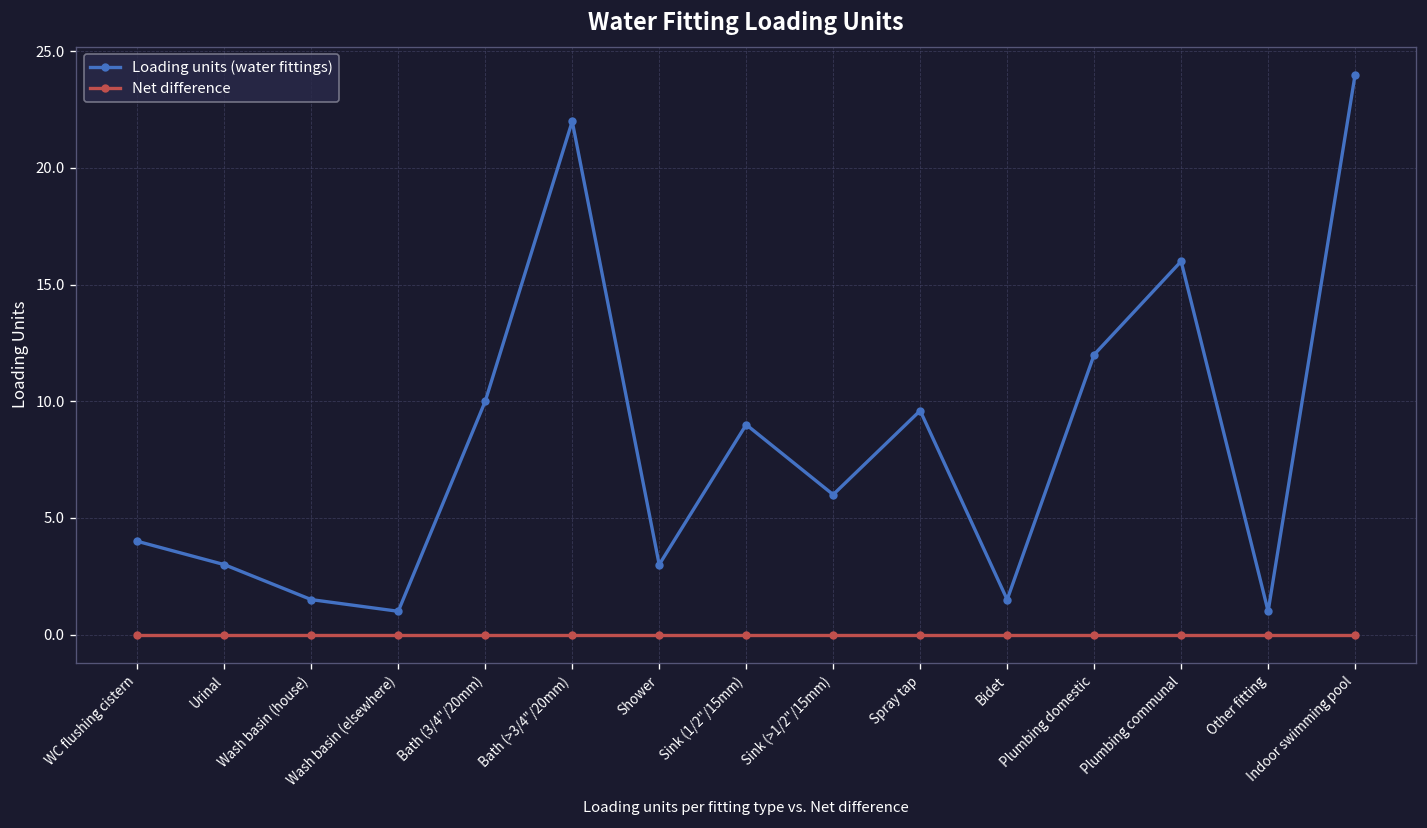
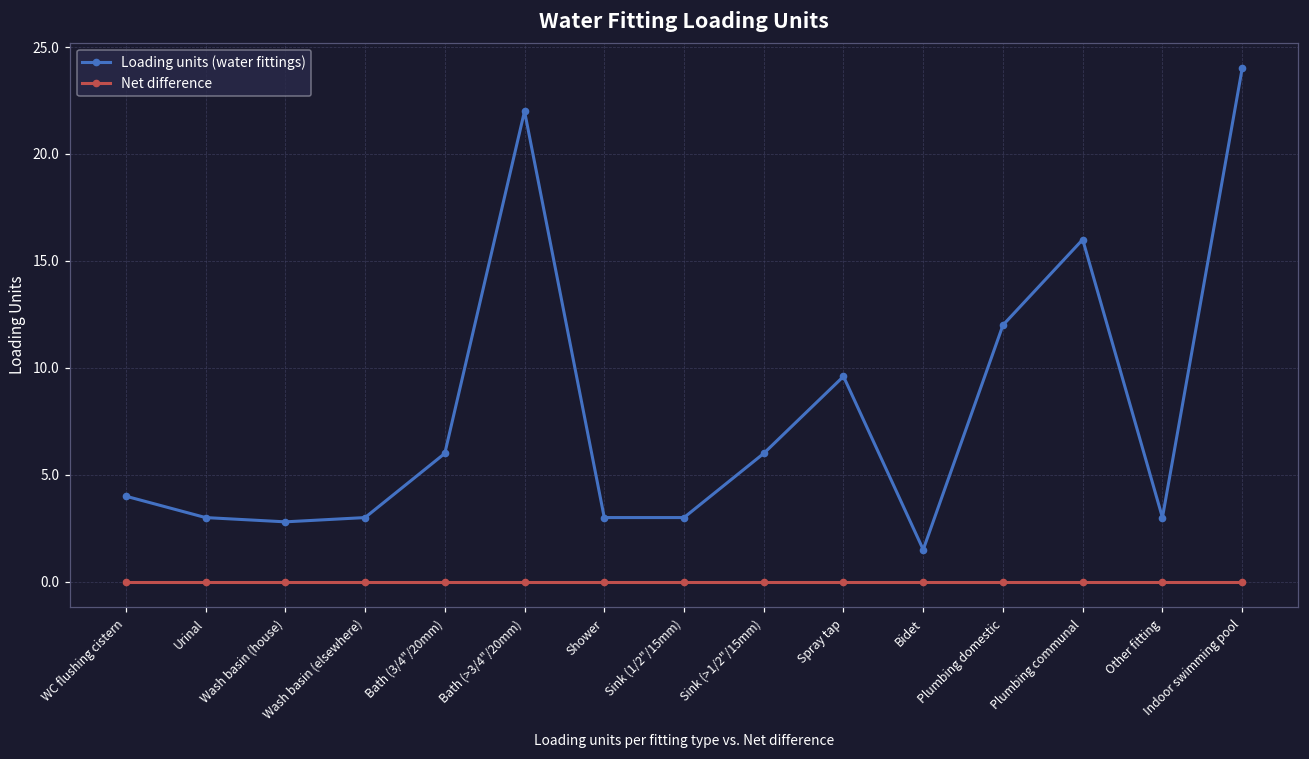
  {
    "Loading units (water fittings)": {
      "WC flushing cistern": 4.0,
      "Urinal": 3.0,
-     "Wash basin (house)": 1.5,
-     "Wash basin (elsewhere)": 1,
-     "Bath (3/4\"/20mm)": 10,
+     "Wash basin (house)": 2.8,
+     "Wash basin (elsewhere)": 3,
+     "Bath (3/4\"/20mm)": 6,
      "Bath (>3/4\"/20mm)": 22.0,
      "Shower": 3.0,
-     "Sink (1/2\"/15mm)": 9,
+     "Sink (1/2\"/15mm)": 3,
      "Sink (>1/2\"/15mm)": 6.0,
      "Spray tap": 9.6,
      "Bidet": 1.5,
      "Plumbing domestic": 12.0,
      "Plumbing communal": 16.0,
-     "Other fitting": 1,
+     "Other fitting": 3,
      "Indoor swimming pool": 24.0
    },
    "Net difference": {
      "WC flushing cistern": 0.0,
      "Urinal": 0.0,
      "Wash basin (house)": 0.0,
      "Wash basin (elsewhere)": 0.0,
      "Bath (3/4\"/20mm)": 0.0,
      "Bath (>3/4\"/20mm)": 0.0,
      "Shower": 0.0,
      "Sink (1/2\"/15mm)": 0.0,
      "Sink (>1/2\"/15mm)": 0.0,
      "Spray tap": 0.0,
      "Bidet": 0.0,
      "Plumbing domestic": 0.0,
      "Plumbing communal": 0.0,
      "Other fitting": 0.0,
      "Indoor swimming pool": 0.0
    }
  }
